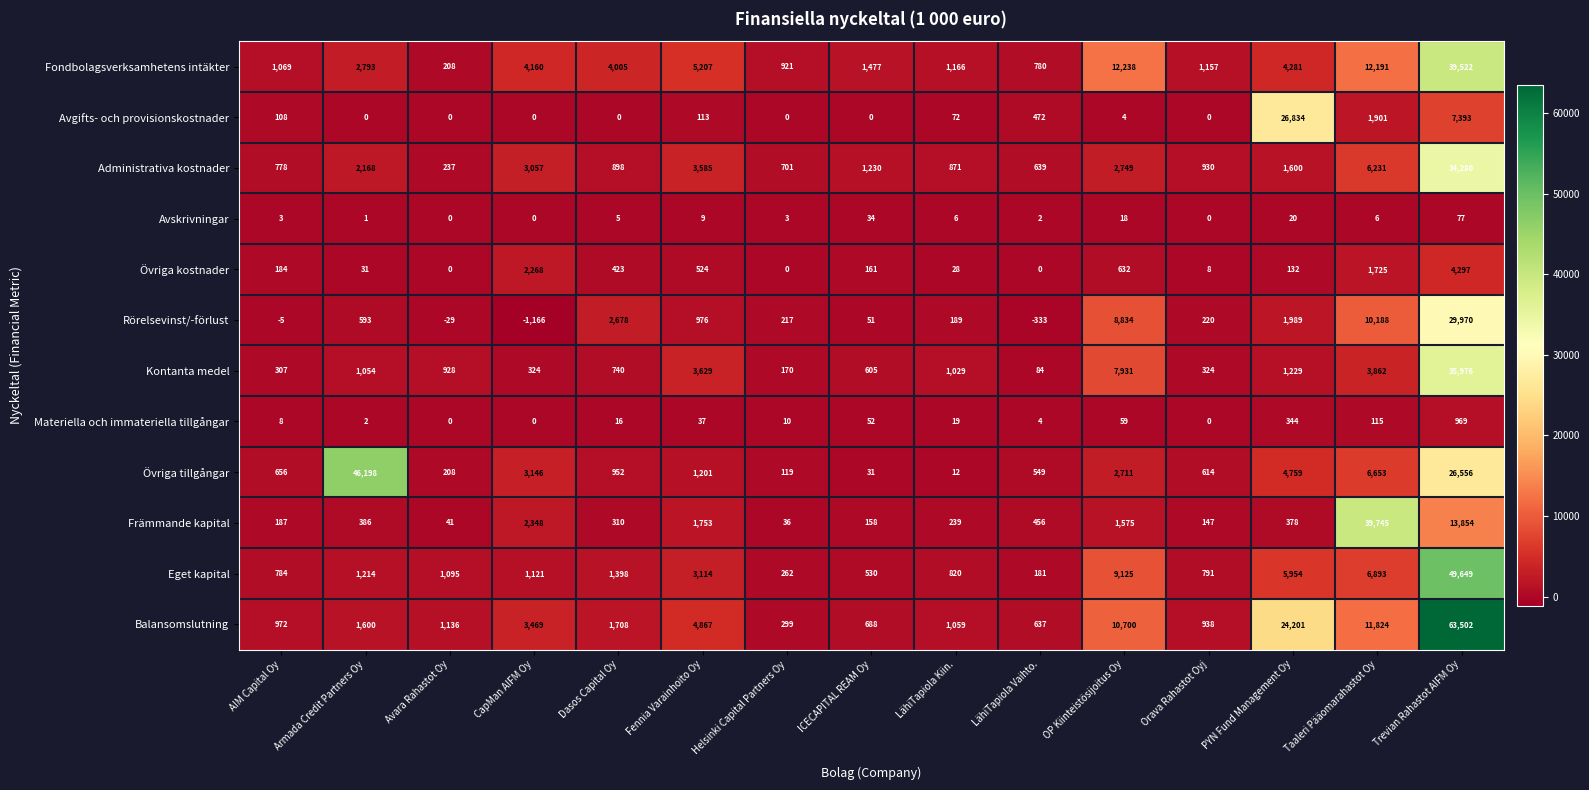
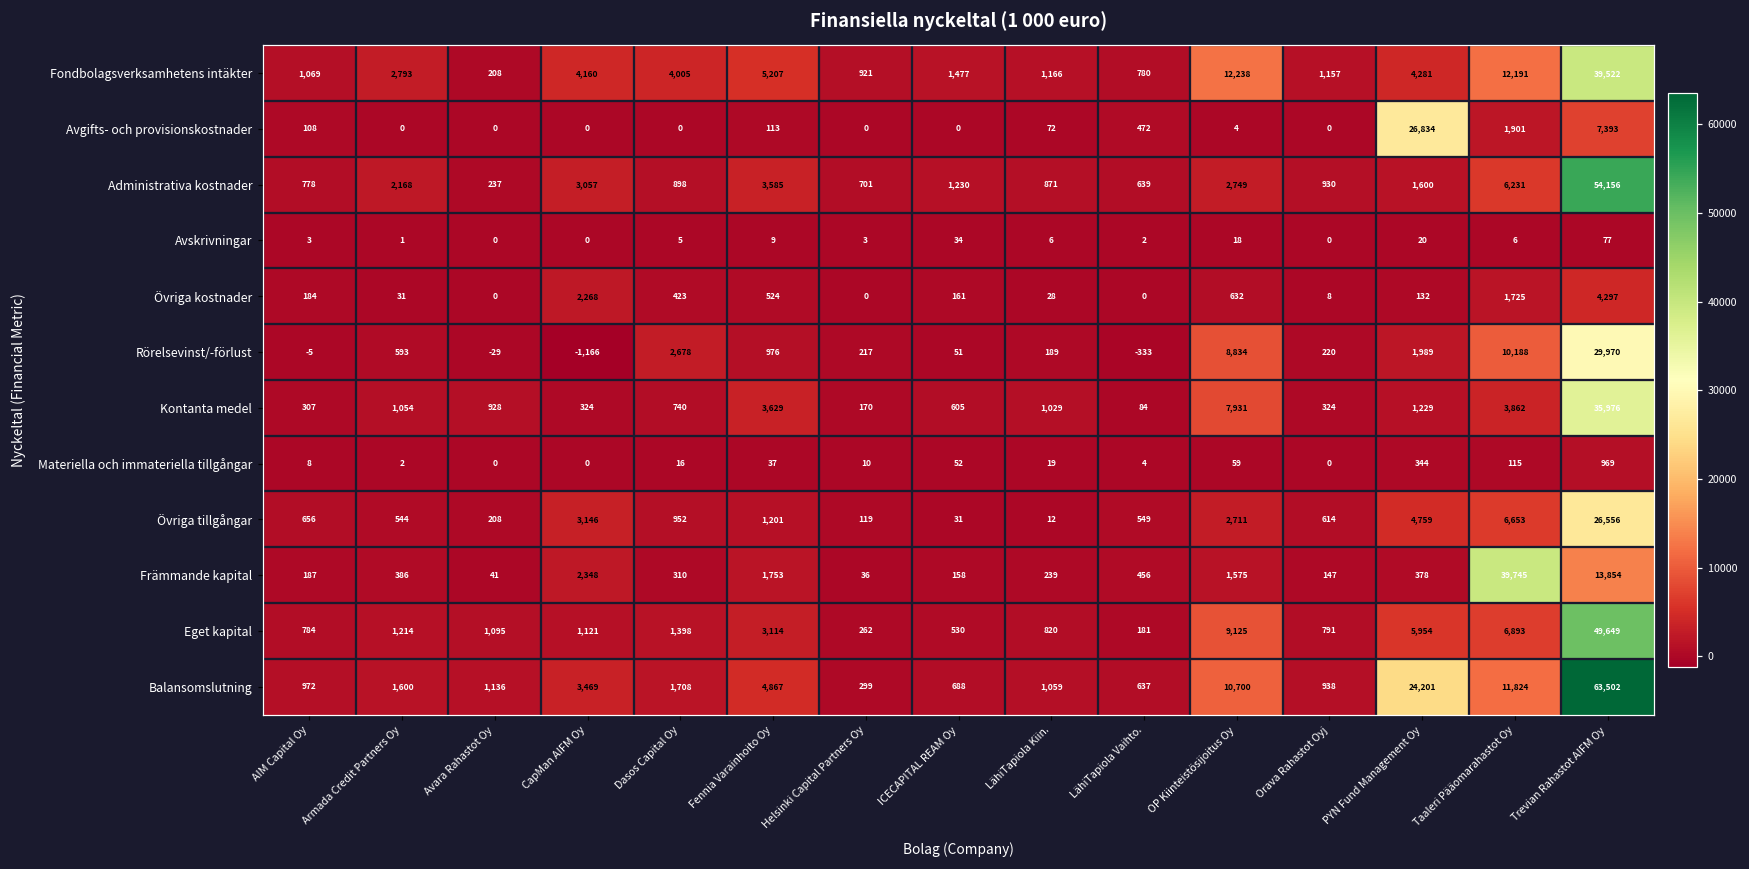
  {
    "Fondbolagsverksamhetens intäkter": {
      "AIM Capital Oy": "1,069",
      "Armada Credit Partners Oy": "2,793",
      "Avara Rahastot Oy": "208",
      "CapMan AIFM Oy": "4,160",
      "Dasos Capital Oy": "4,005",
      "Fennia Varainhoito Oy": "5,207",
      "Helsinki Capital Partners Oy": "921",
      "ICECAPITAL REAM Oy": "1,477",
      "LähiTapiola Kiin.": "1,166",
      "LähiTapiola Vaihto.": "780",
      "OP Kiinteistösijoitus Oy": "12,238",
      "Orava Rahastot Oyj": "1,157",
      "PYN Fund Management Oy": "4,281",
      "Taaleri Pääomarahastot Oy": "12,191",
      "Trevian Rahastot AIFM Oy": "39,522"
    },
    "Avgifts- och provisionskostnader": {
      "AIM Capital Oy": "108",
      "Armada Credit Partners Oy": "0",
      "Avara Rahastot Oy": "0",
      "CapMan AIFM Oy": "0",
      "Dasos Capital Oy": "0",
      "Fennia Varainhoito Oy": "113",
      "Helsinki Capital Partners Oy": "0",
      "ICECAPITAL REAM Oy": "0",
      "LähiTapiola Kiin.": "72",
      "LähiTapiola Vaihto.": "472",
      "OP Kiinteistösijoitus Oy": "4",
      "Orava Rahastot Oyj": "0",
      "PYN Fund Management Oy": "26,834",
      "Taaleri Pääomarahastot Oy": "1,901",
      "Trevian Rahastot AIFM Oy": "7,393"
    },
    "Administrativa kostnader": {
      "AIM Capital Oy": "778",
      "Armada Credit Partners Oy": "2,168",
      "Avara Rahastot Oy": "237",
      "CapMan AIFM Oy": "3,057",
      "Dasos Capital Oy": "898",
      "Fennia Varainhoito Oy": "3,585",
      "Helsinki Capital Partners Oy": "701",
      "ICECAPITAL REAM Oy": "1,230",
      "LähiTapiola Kiin.": "871",
      "LähiTapiola Vaihto.": "639",
      "OP Kiinteistösijoitus Oy": "2,749",
      "Orava Rahastot Oyj": "930",
      "PYN Fund Management Oy": "1,600",
      "Taaleri Pääomarahastot Oy": "6,231",
-     "Trevian Rahastot AIFM Oy": "34,280"
+     "Trevian Rahastot AIFM Oy": "54,156"
    },
    "Avskrivningar": {
      "AIM Capital Oy": "3",
      "Armada Credit Partners Oy": "1",
      "Avara Rahastot Oy": "0",
      "CapMan AIFM Oy": "0",
      "Dasos Capital Oy": "5",
      "Fennia Varainhoito Oy": "9",
      "Helsinki Capital Partners Oy": "3",
      "ICECAPITAL REAM Oy": "34",
      "LähiTapiola Kiin.": "6",
      "LähiTapiola Vaihto.": "2",
      "OP Kiinteistösijoitus Oy": "18",
      "Orava Rahastot Oyj": "0",
      "PYN Fund Management Oy": "20",
      "Taaleri Pääomarahastot Oy": "6",
      "Trevian Rahastot AIFM Oy": "77"
    },
    "Övriga kostnader": {
      "AIM Capital Oy": "184",
      "Armada Credit Partners Oy": "31",
      "Avara Rahastot Oy": "0",
      "CapMan AIFM Oy": "2,268",
      "Dasos Capital Oy": "423",
      "Fennia Varainhoito Oy": "524",
      "Helsinki Capital Partners Oy": "0",
      "ICECAPITAL REAM Oy": "161",
      "LähiTapiola Kiin.": "28",
      "LähiTapiola Vaihto.": "0",
      "OP Kiinteistösijoitus Oy": "632",
      "Orava Rahastot Oyj": "8",
      "PYN Fund Management Oy": "132",
      "Taaleri Pääomarahastot Oy": "1,725",
      "Trevian Rahastot AIFM Oy": "4,297"
    },
    "Rörelsevinst/-förlust": {
      "AIM Capital Oy": "-5",
      "Armada Credit Partners Oy": "593",
      "Avara Rahastot Oy": "-29",
      "CapMan AIFM Oy": "-1,166",
      "Dasos Capital Oy": "2,678",
      "Fennia Varainhoito Oy": "976",
      "Helsinki Capital Partners Oy": "217",
      "ICECAPITAL REAM Oy": "51",
      "LähiTapiola Kiin.": "189",
      "LähiTapiola Vaihto.": "-333",
      "OP Kiinteistösijoitus Oy": "8,834",
      "Orava Rahastot Oyj": "220",
      "PYN Fund Management Oy": "1,989",
      "Taaleri Pääomarahastot Oy": "10,188",
      "Trevian Rahastot AIFM Oy": "29,970"
    },
    "Kontanta medel": {
      "AIM Capital Oy": "307",
      "Armada Credit Partners Oy": "1,054",
      "Avara Rahastot Oy": "928",
      "CapMan AIFM Oy": "324",
      "Dasos Capital Oy": "740",
      "Fennia Varainhoito Oy": "3,629",
      "Helsinki Capital Partners Oy": "170",
      "ICECAPITAL REAM Oy": "605",
      "LähiTapiola Kiin.": "1,029",
      "LähiTapiola Vaihto.": "84",
      "OP Kiinteistösijoitus Oy": "7,931",
      "Orava Rahastot Oyj": "324",
      "PYN Fund Management Oy": "1,229",
      "Taaleri Pääomarahastot Oy": "3,862",
      "Trevian Rahastot AIFM Oy": "35,976"
    },
    "Materiella och immateriella tillgångar": {
      "AIM Capital Oy": "8",
      "Armada Credit Partners Oy": "2",
      "Avara Rahastot Oy": "0",
      "CapMan AIFM Oy": "0",
      "Dasos Capital Oy": "16",
      "Fennia Varainhoito Oy": "37",
      "Helsinki Capital Partners Oy": "10",
      "ICECAPITAL REAM Oy": "52",
      "LähiTapiola Kiin.": "19",
      "LähiTapiola Vaihto.": "4",
      "OP Kiinteistösijoitus Oy": "59",
      "Orava Rahastot Oyj": "0",
      "PYN Fund Management Oy": "344",
      "Taaleri Pääomarahastot Oy": "115",
      "Trevian Rahastot AIFM Oy": "969"
    },
    "Övriga tillgångar": {
      "AIM Capital Oy": "656",
-     "Armada Credit Partners Oy": "46,198",
+     "Armada Credit Partners Oy": "544",
      "Avara Rahastot Oy": "208",
      "CapMan AIFM Oy": "3,146",
      "Dasos Capital Oy": "952",
      "Fennia Varainhoito Oy": "1,201",
      "Helsinki Capital Partners Oy": "119",
      "ICECAPITAL REAM Oy": "31",
      "LähiTapiola Kiin.": "12",
      "LähiTapiola Vaihto.": "549",
      "OP Kiinteistösijoitus Oy": "2,711",
      "Orava Rahastot Oyj": "614",
      "PYN Fund Management Oy": "4,759",
      "Taaleri Pääomarahastot Oy": "6,653",
      "Trevian Rahastot AIFM Oy": "26,556"
    },
    "Främmande kapital": {
      "AIM Capital Oy": "187",
      "Armada Credit Partners Oy": "386",
      "Avara Rahastot Oy": "41",
      "CapMan AIFM Oy": "2,348",
      "Dasos Capital Oy": "310",
      "Fennia Varainhoito Oy": "1,753",
      "Helsinki Capital Partners Oy": "36",
      "ICECAPITAL REAM Oy": "158",
      "LähiTapiola Kiin.": "239",
      "LähiTapiola Vaihto.": "456",
      "OP Kiinteistösijoitus Oy": "1,575",
      "Orava Rahastot Oyj": "147",
      "PYN Fund Management Oy": "378",
      "Taaleri Pääomarahastot Oy": "39,745",
      "Trevian Rahastot AIFM Oy": "13,854"
    },
    "Eget kapital": {
      "AIM Capital Oy": "784",
      "Armada Credit Partners Oy": "1,214",
      "Avara Rahastot Oy": "1,095",
      "CapMan AIFM Oy": "1,121",
      "Dasos Capital Oy": "1,398",
      "Fennia Varainhoito Oy": "3,114",
      "Helsinki Capital Partners Oy": "262",
      "ICECAPITAL REAM Oy": "530",
      "LähiTapiola Kiin.": "820",
      "LähiTapiola Vaihto.": "181",
      "OP Kiinteistösijoitus Oy": "9,125",
      "Orava Rahastot Oyj": "791",
      "PYN Fund Management Oy": "5,954",
      "Taaleri Pääomarahastot Oy": "6,893",
      "Trevian Rahastot AIFM Oy": "49,649"
    },
    "Balansomslutning": {
      "AIM Capital Oy": "972",
      "Armada Credit Partners Oy": "1,600",
      "Avara Rahastot Oy": "1,136",
      "CapMan AIFM Oy": "3,469",
      "Dasos Capital Oy": "1,708",
      "Fennia Varainhoito Oy": "4,867",
      "Helsinki Capital Partners Oy": "299",
      "ICECAPITAL REAM Oy": "688",
      "LähiTapiola Kiin.": "1,059",
      "LähiTapiola Vaihto.": "637",
      "OP Kiinteistösijoitus Oy": "10,700",
      "Orava Rahastot Oyj": "938",
      "PYN Fund Management Oy": "24,201",
      "Taaleri Pääomarahastot Oy": "11,824",
      "Trevian Rahastot AIFM Oy": "63,502"
    }
  }
